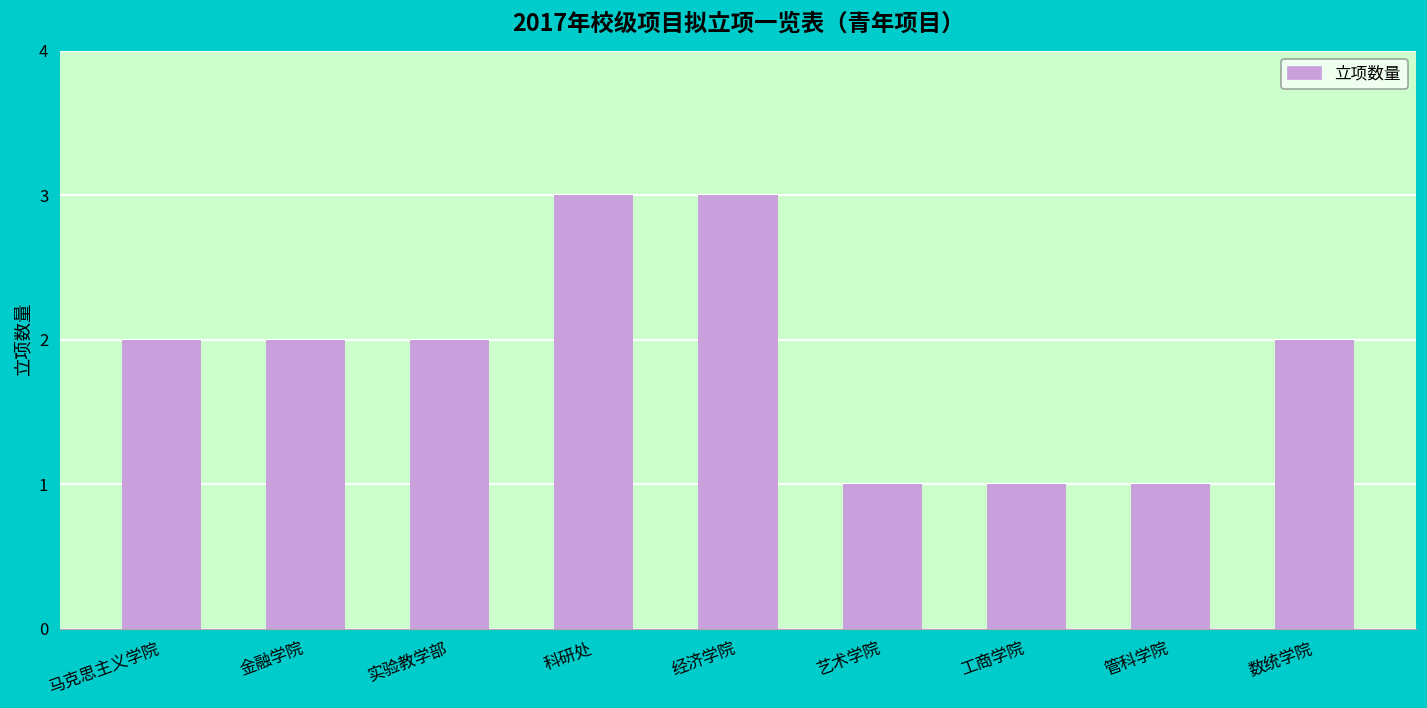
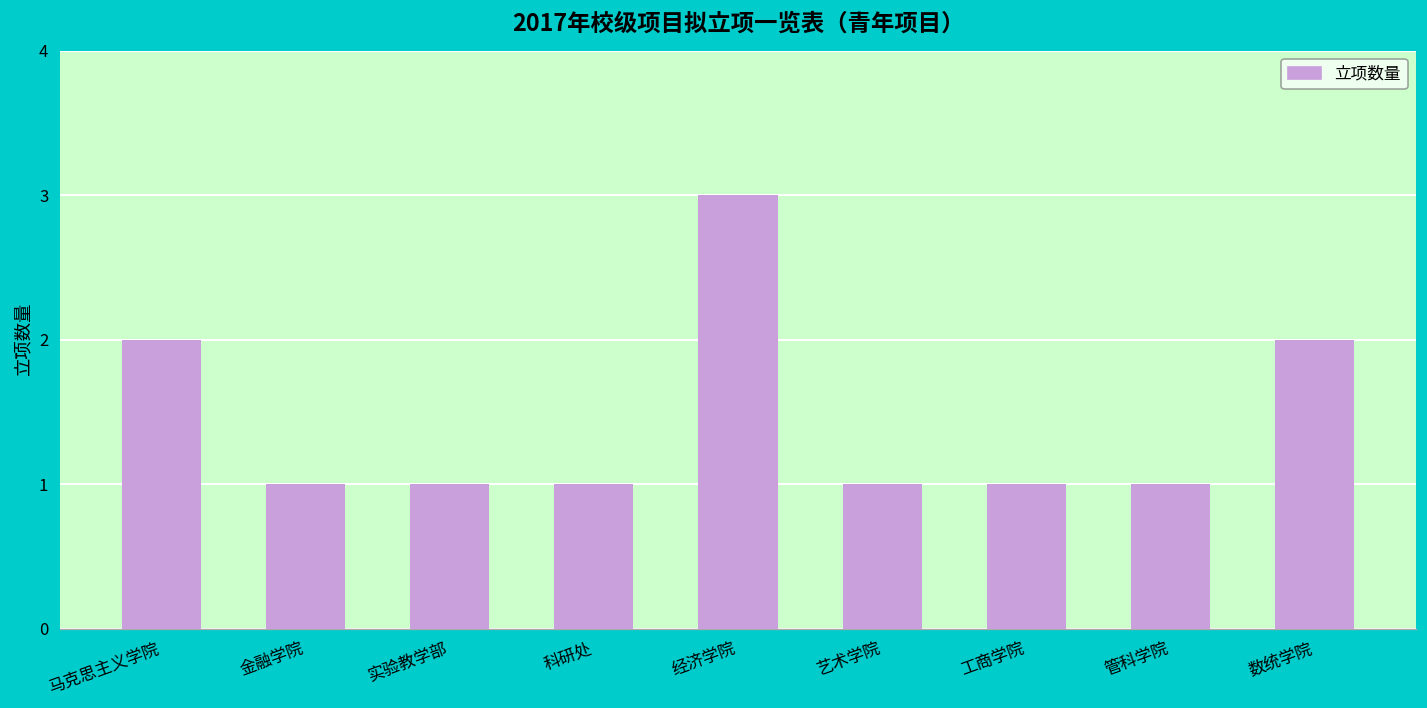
  {
    "马克思主义学院": 2,
-   "金融学院": 2,
-   "实验教学部": 2,
-   "科研处": 3,
+   "金融学院": 1,
+   "实验教学部": 1,
+   "科研处": 1,
    "经济学院": 3,
    "艺术学院": 1,
    "工商学院": 1,
    "管科学院": 1,
    "数统学院": 2
  }
